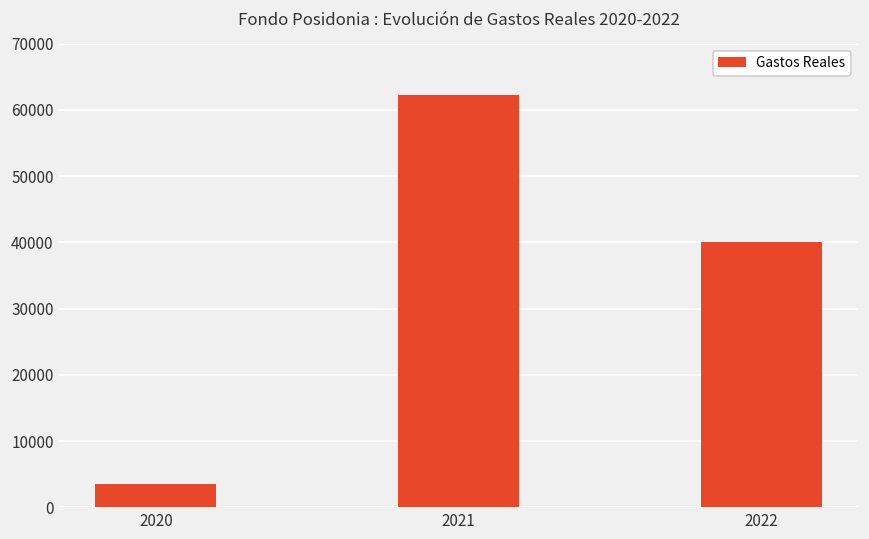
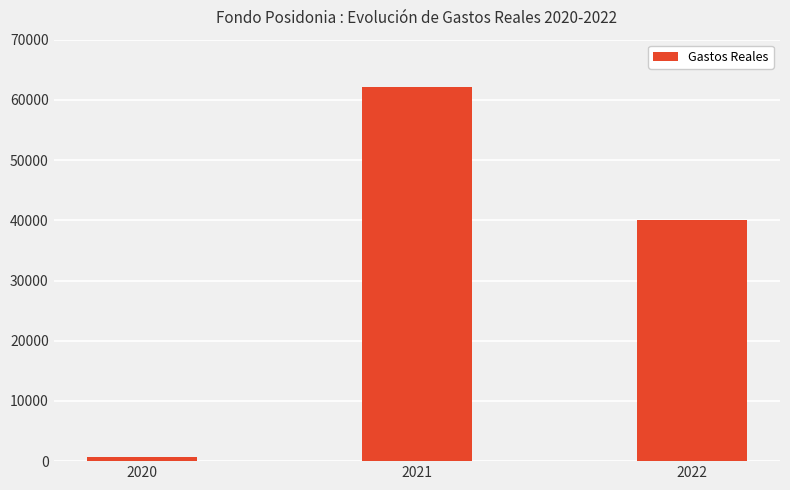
  {
-   "2020": 4000,
+   "2020": 1000,
    "2021": 62000,
    "2022": 40000
  }
